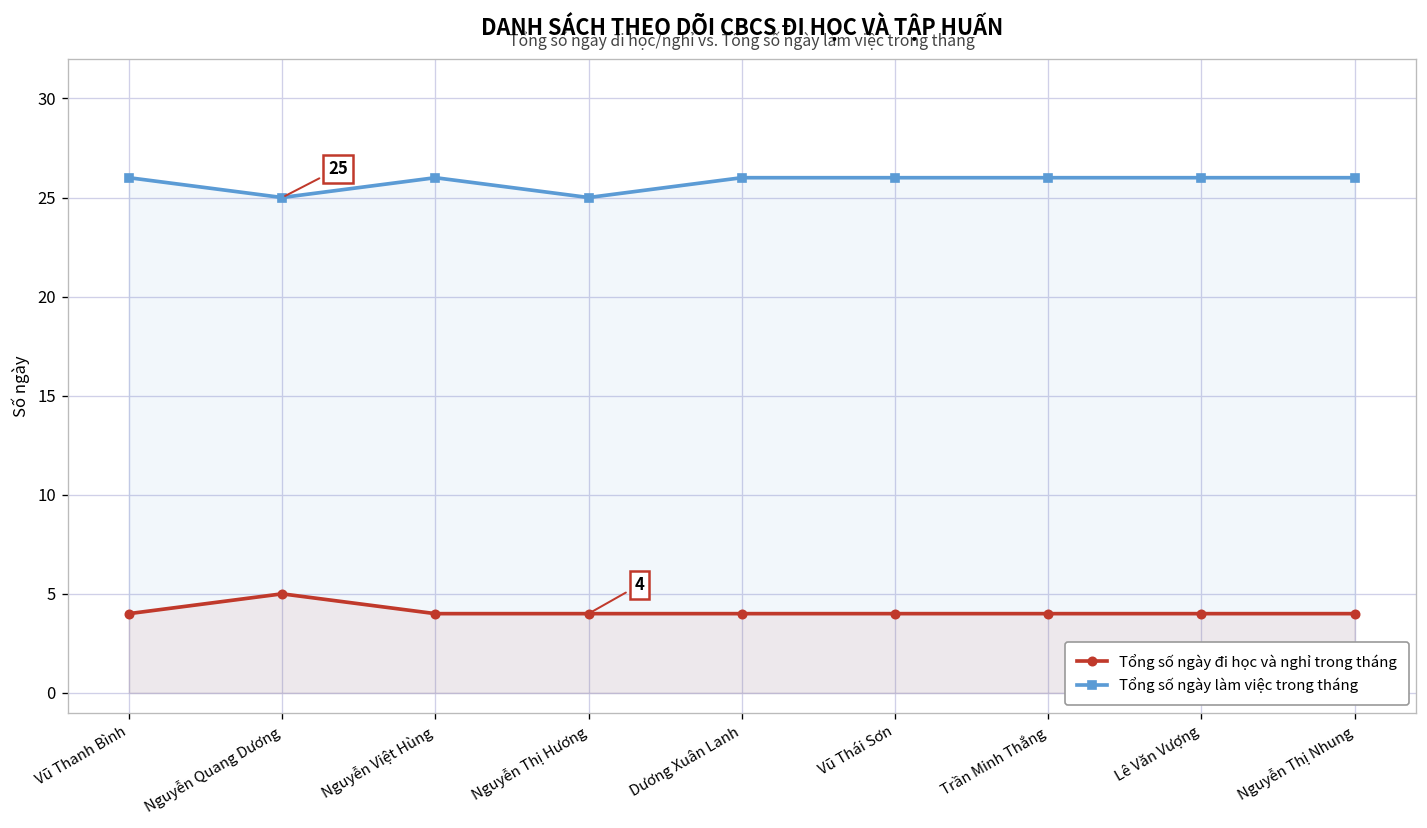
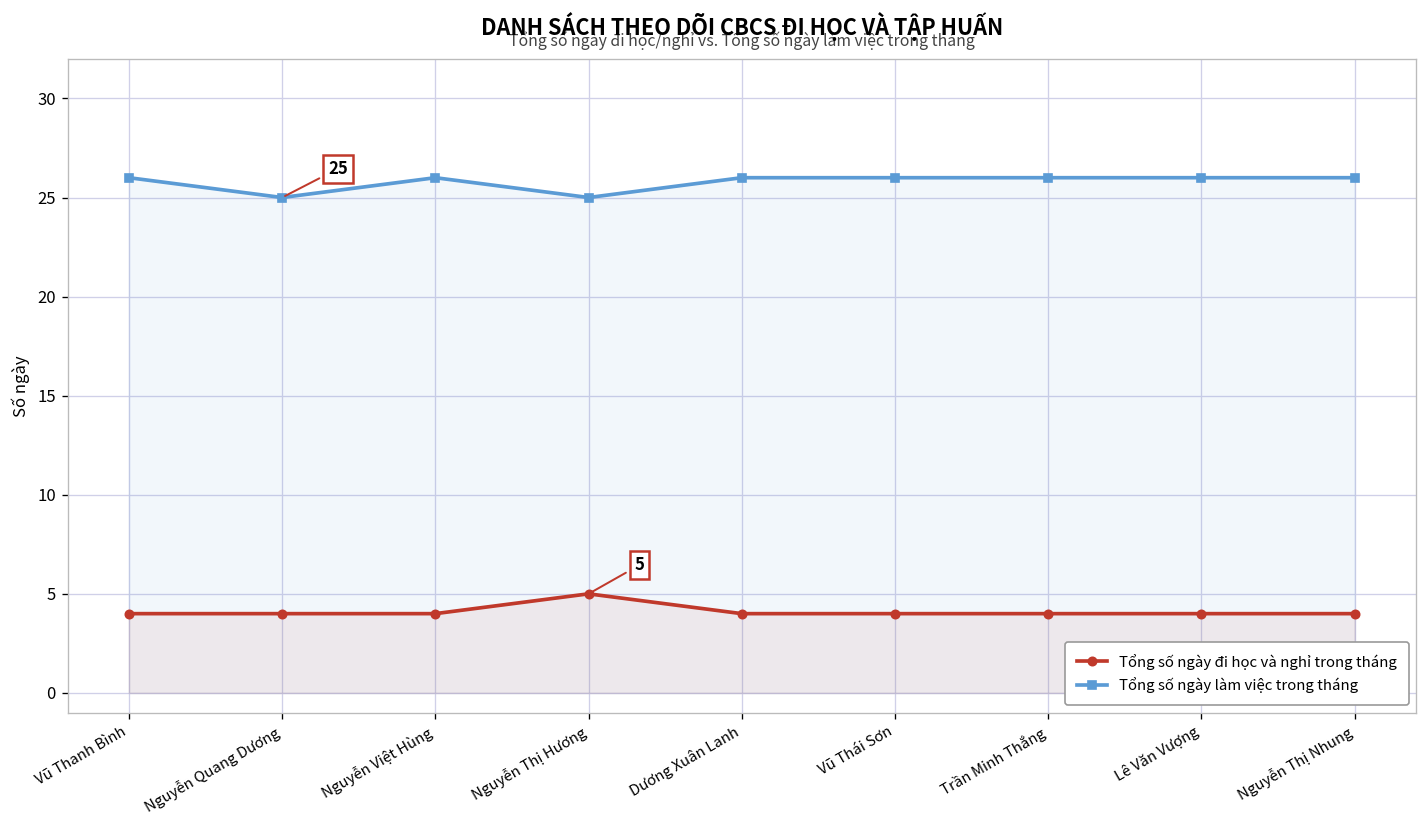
  {
    "Tổng số ngày đi học và nghỉ trong tháng": {
-     "Nguyễn Quang Dương": 5,
-     "Nguyễn Thị Hương": 4
+     "Nguyễn Quang Dương": 4,
+     "Nguyễn Thị Hương": 5
    },
    "Tổng số ngày làm việc trong tháng": {
      "Vũ Thanh Bình": 26,
      "Nguyễn Việt Hùng": 26,
      "Nguyễn Thị Hương": 25,
      "Dương Xuân Lanh": 26,
      "Vũ Thái Sơn": 26,
      "Trần Minh Thắng": 26,
      "Lê Văn Vượng": 26,
      "Nguyễn Thị Nhung": 26
    }
  }
